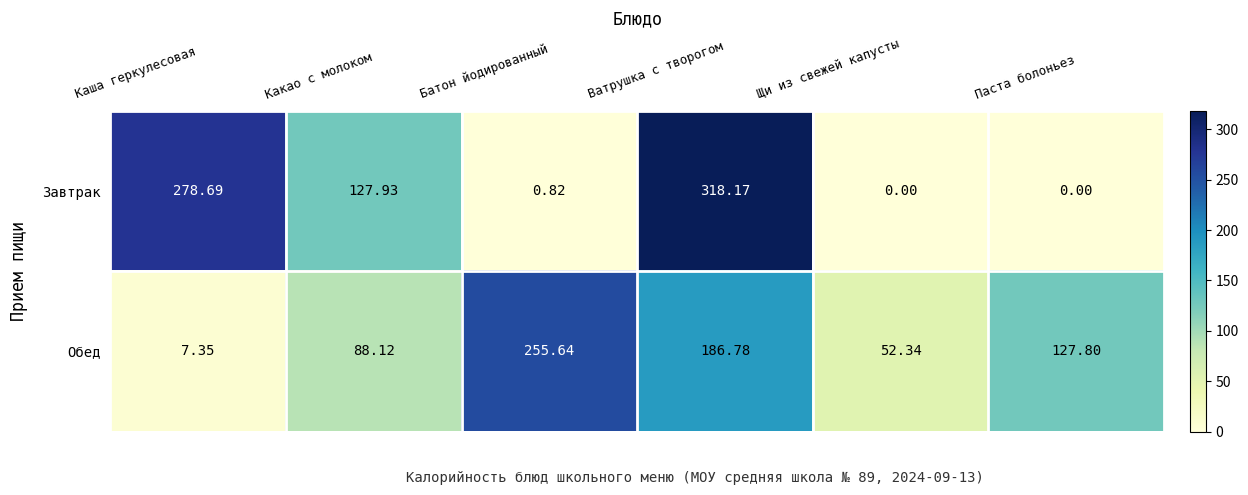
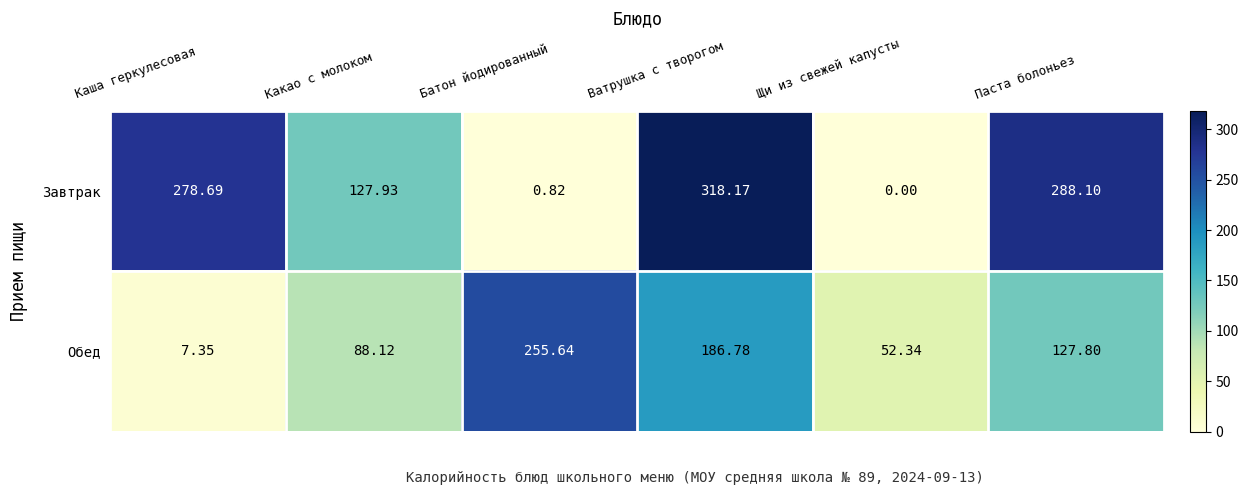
  {
    "Завтрак": {
      "Каша геркулесовая": 278.69,
      "Какао с молоком": 127.93,
      "Батон йодированный": 0.82,
      "Ватрушка с творогом": 318.17,
      "Щи из свежей капусты": 0.00,
-     "Паста болоньез": 0.00
+     "Паста болоньез": 288.10
    },
    "Обед": {
      "Каша геркулесовая": 7.35,
      "Какао с молоком": 88.12,
      "Батон йодированный": 255.64,
      "Ватрушка с творогом": 186.78,
      "Щи из свежей капусты": 52.34,
      "Паста болоньез": 127.80
    }
  }
